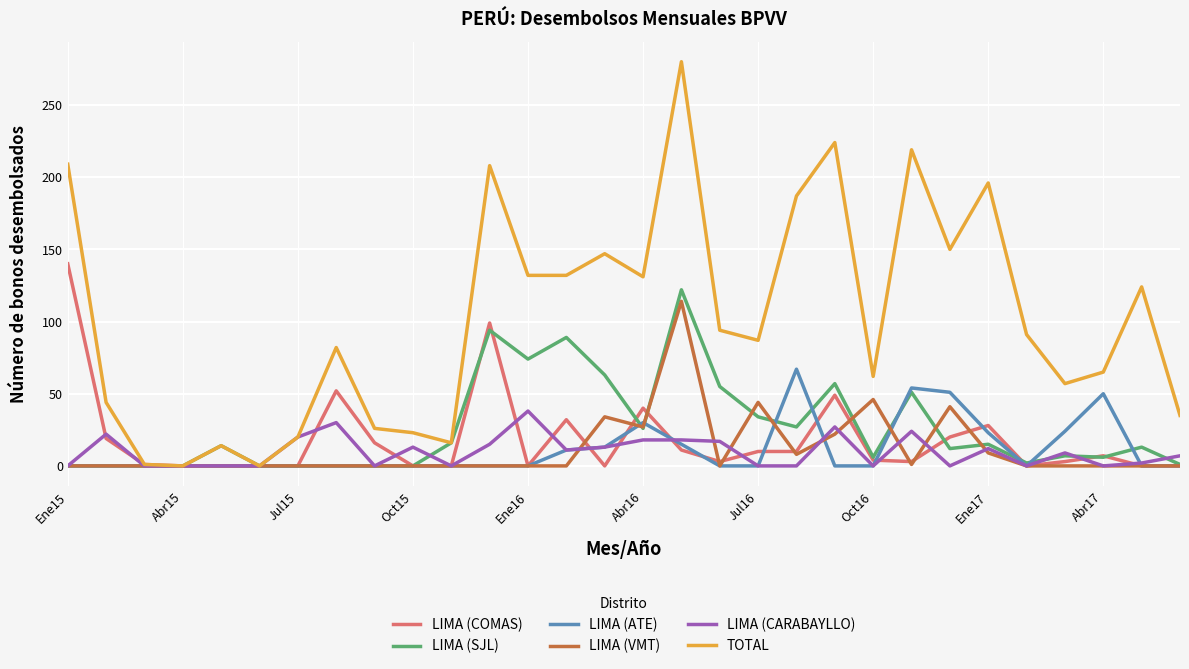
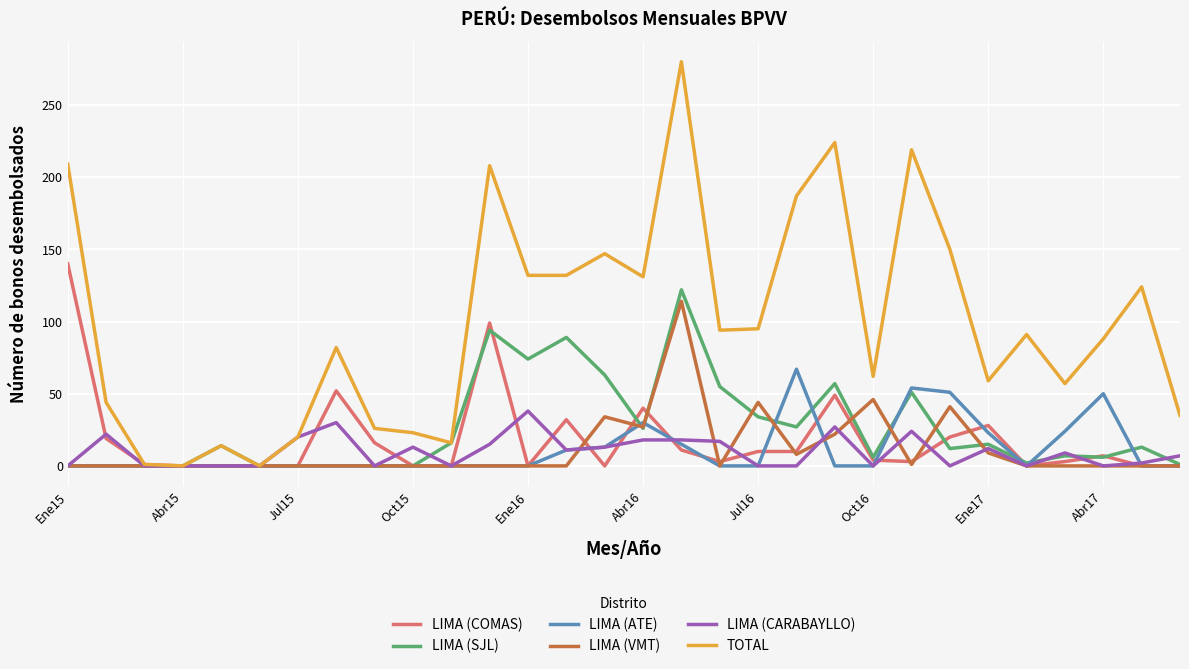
  {
    "LIMA (SJL)": {
      "Ene16": 74,
      "Jul16": 34,
      "Oct16": 6,
      "Ene17": 15
    },
    "LIMA (ATE)": {
      "Abr16": 30,
      "Ene17": 23,
      "Abr17": 50
    },
    "LIMA (CARABAYLLO)": {
      "Oct15": 13,
      "Ene16": 38,
      "Abr16": 18,
      "Ene17": 12
    },
    "TOTAL": {
      "Ene15": 209,
      "Oct15": 23,
      "Ene16": 132,
      "Abr16": 131,
-     "Jul16": 87,
+     "Jul16": 95,
      "Oct16": 62,
-     "Ene17": 196,
-     "Abr17": 65
+     "Ene17": 59,
+     "Abr17": 88
    }
  }
